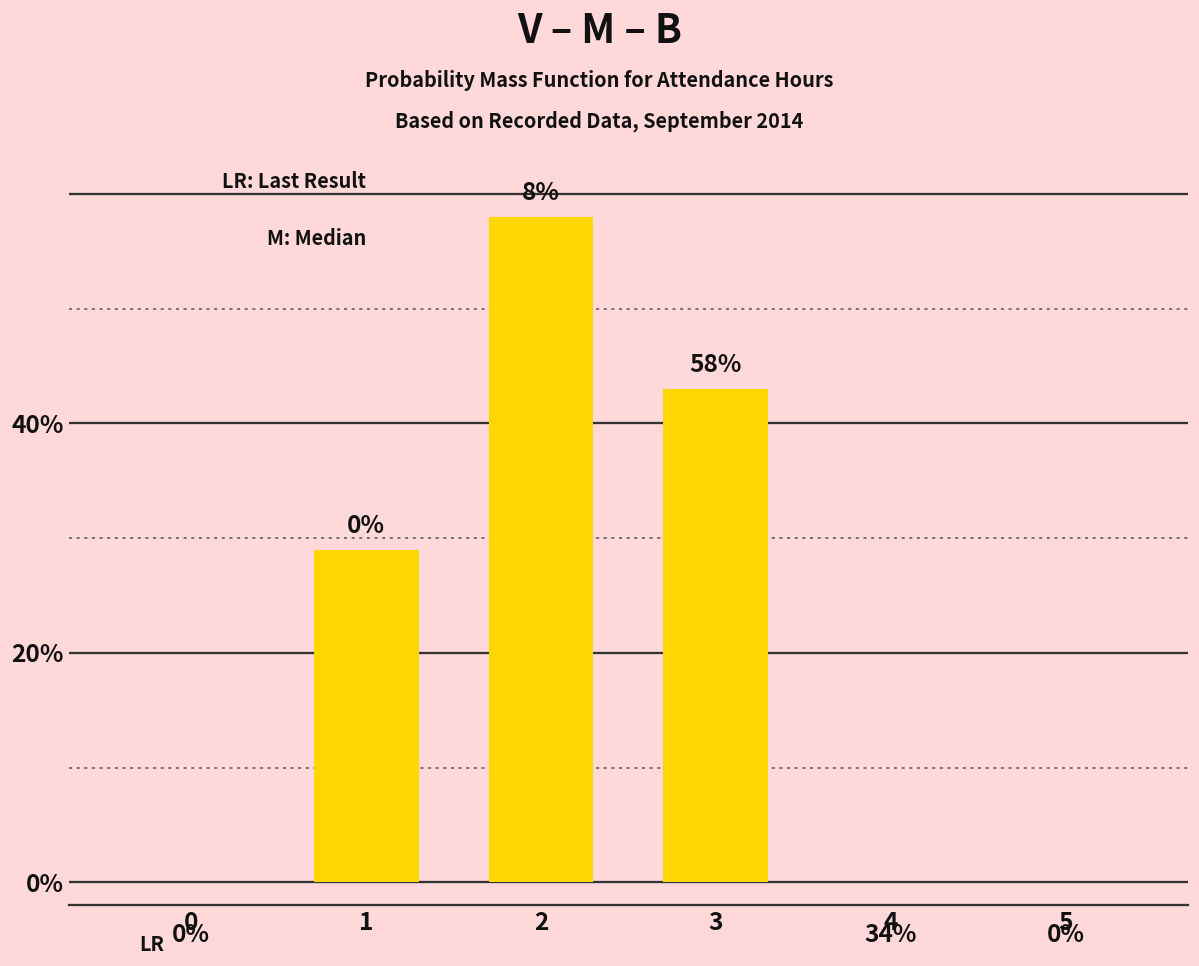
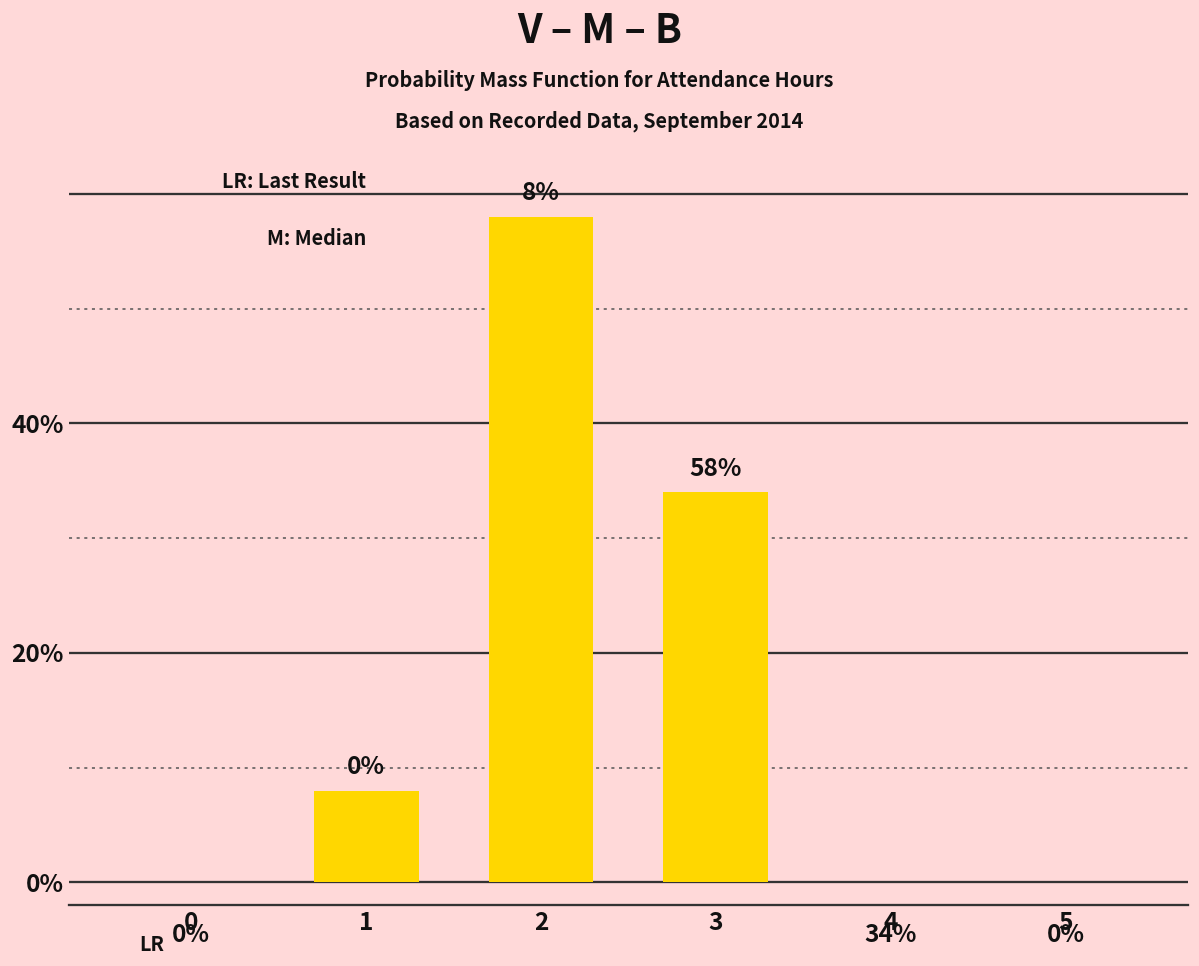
  {
    "0": "0%",
-   "1": "29%",
-   "3": "43%",
+   "1": "8%",
+   "3": "34%",
    "4": "0%",
    "5": "0%"
  }
